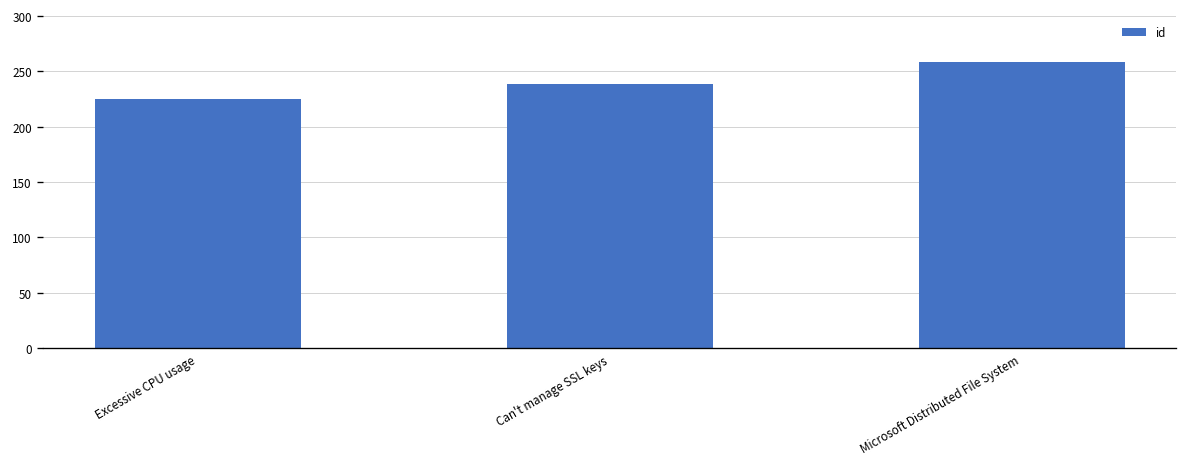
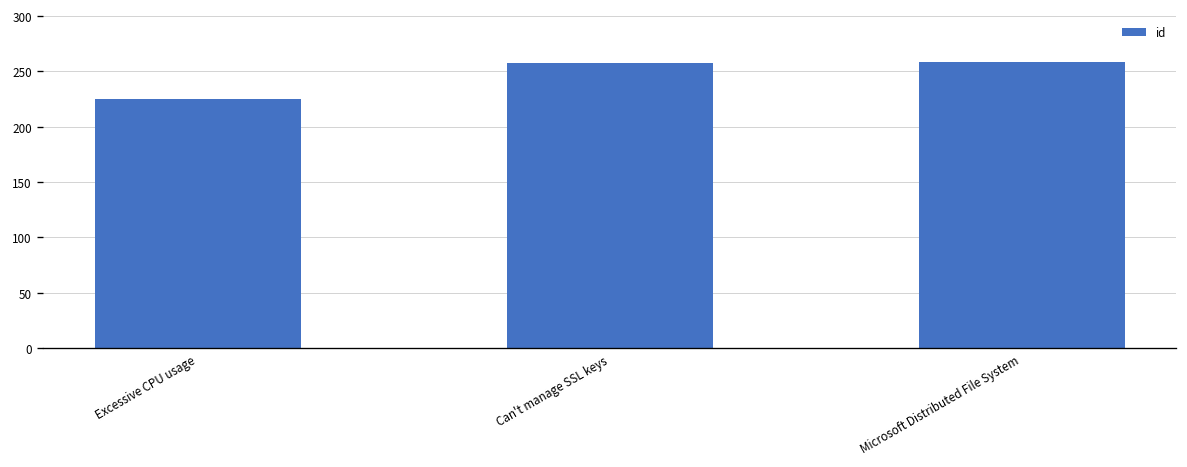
  {
    "Excessive CPU usage": 230,
-   "Can't manage SSL keys": 240,
+   "Can't manage SSL keys": 260,
    "Microsoft Distributed File System": 260
  }
